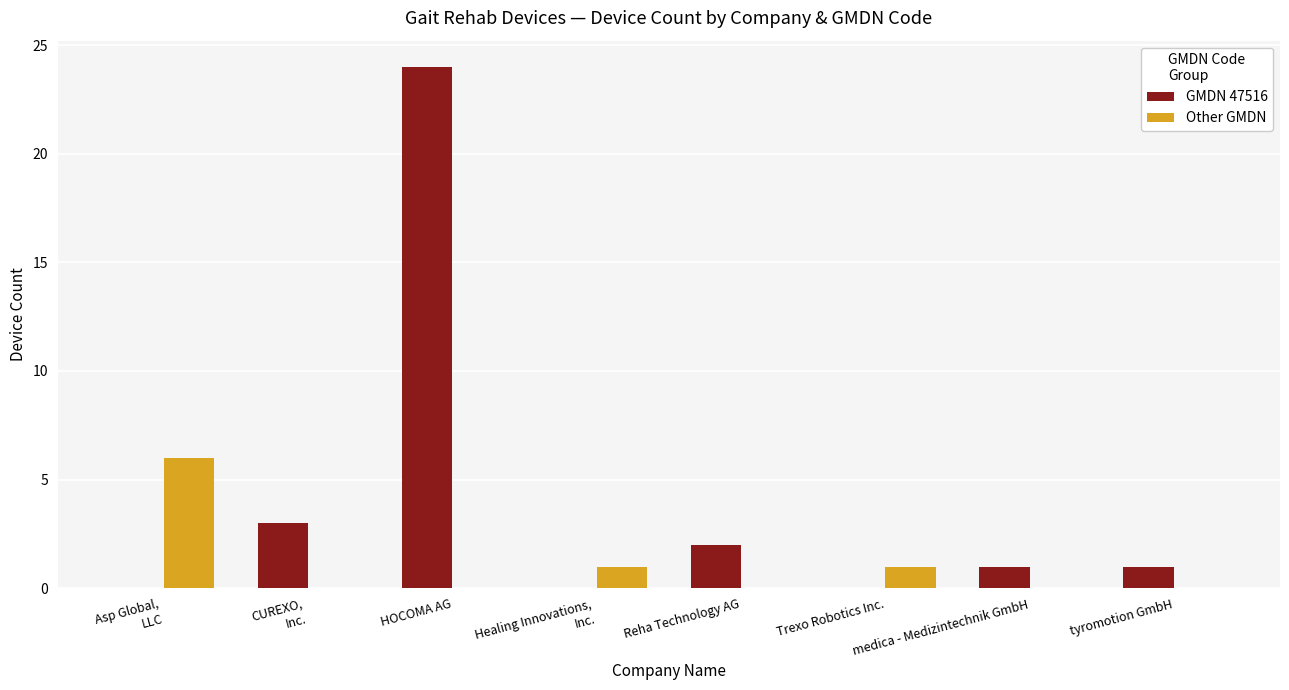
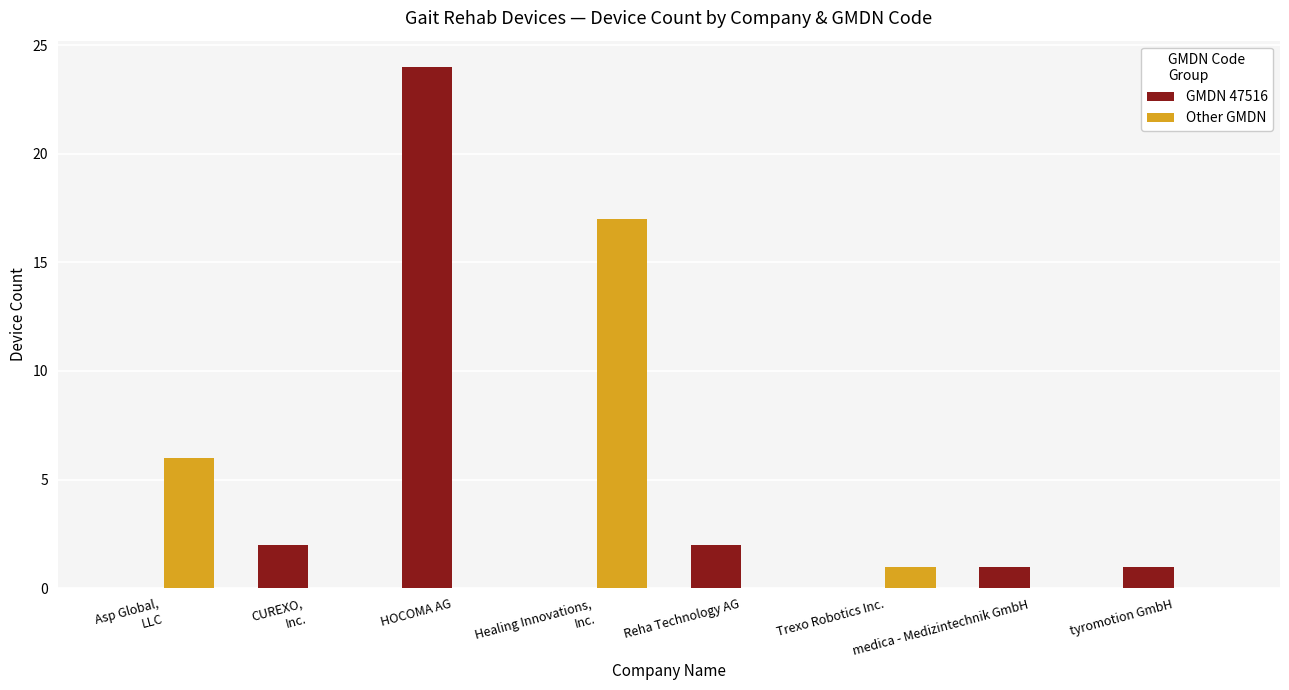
  {
    "GMDN 47516": {
      "Asp Global, LLC": 0,
-     "CUREXO, Inc.": 3,
+     "CUREXO, Inc.": 2,
      "HOCOMA AG": 24,
      "Healing Innovations, Inc.": 0,
      "Reha Technology AG": 2,
      "Trexo Robotics Inc.": 0,
      "medica - Medizintechnik GmbH": 1,
      "tyromotion GmbH": 1
    },
    "Other GMDN": {
      "Asp Global, LLC": 6,
      "CUREXO, Inc.": 0,
      "HOCOMA AG": 0,
-     "Healing Innovations, Inc.": 1,
+     "Healing Innovations, Inc.": 17,
      "Reha Technology AG": 0,
      "Trexo Robotics Inc.": 1,
      "medica - Medizintechnik GmbH": 0,
      "tyromotion GmbH": 0
    }
  }
